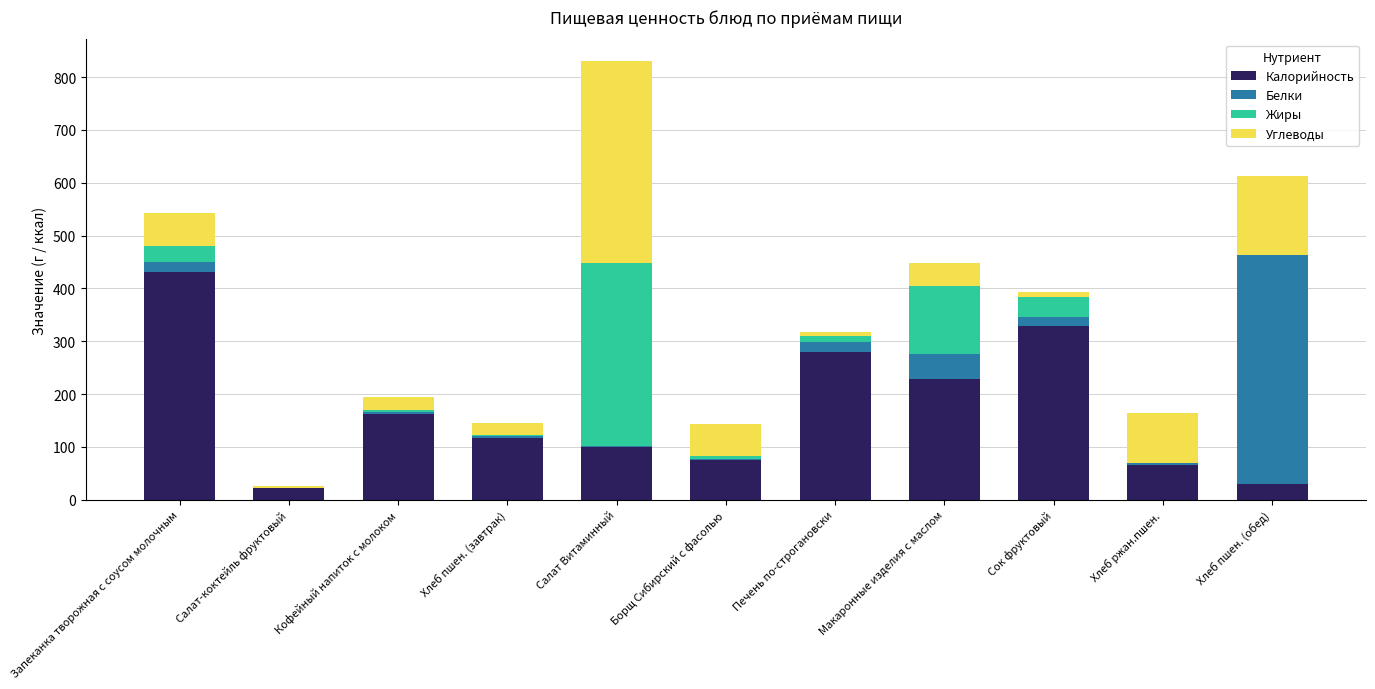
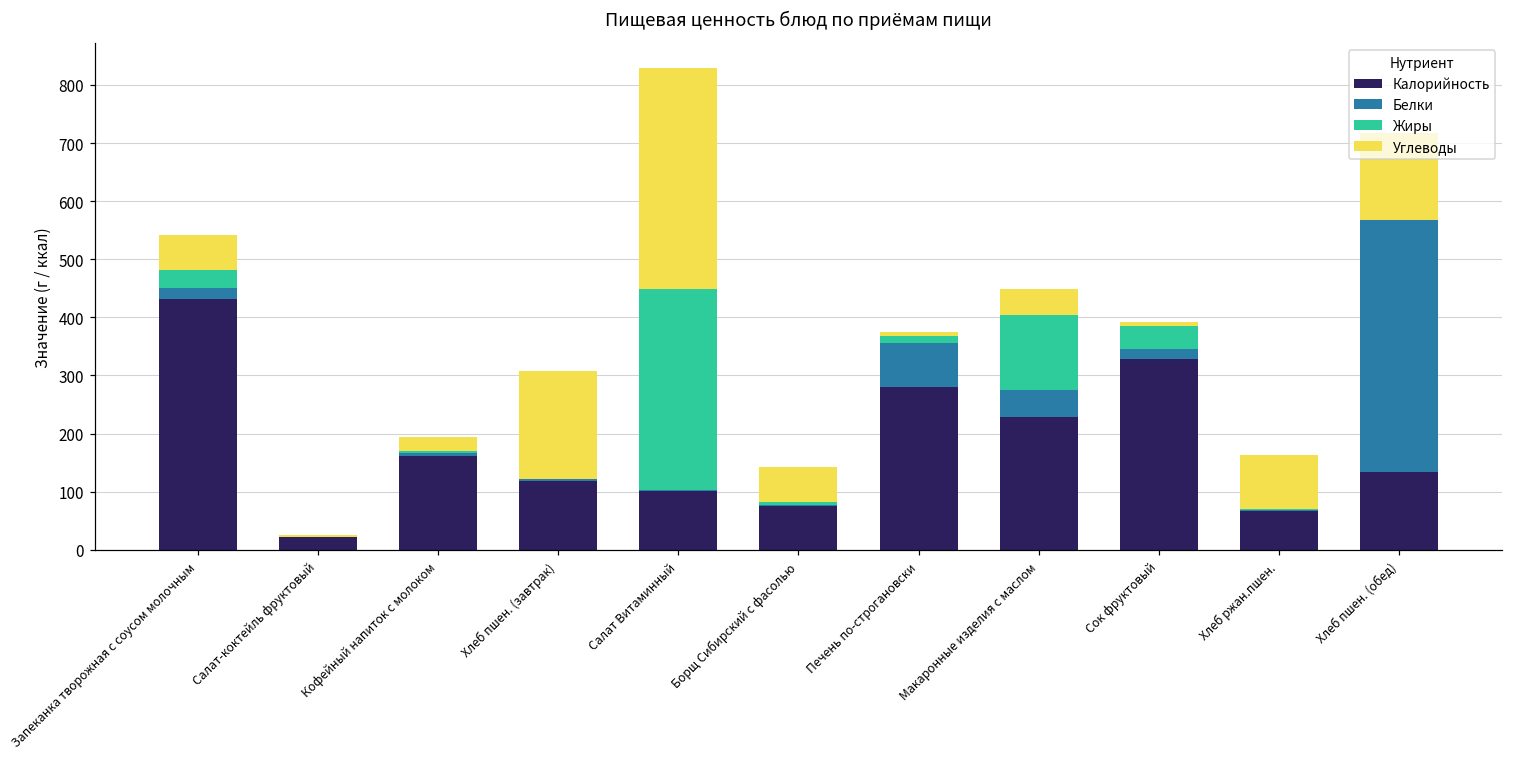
  {
    "Калорийность": {
      "Запеканка творожная с соусом молочным": 430,
      "Салат-коктейль фруктовый": 20,
      "Кофейный напиток с молоком": 160,
      "Хлеб пшен. (завтрак)": 120,
      "Салат Витаминный": 100,
      "Борщ Сибирский с фасолью": 70,
      "Печень по-строгановски": 280,
      "Макаронные изделия с маслом": 230,
      "Сок фруктовый": 330,
      "Хлеб ржан.пшен.": 70,
-     "Хлеб пшен. (обед)": 30
+     "Хлеб пшен. (обед)": 130
    },
    "Белки": {
      "Запеканка творожная с соусом молочным": 20,
      "Салат-коктейль фруктовый": 0,
      "Кофейный напиток с молоком": 10,
-     "Печень по-строгановски": 20,
+     "Печень по-строгановски": 80,
      "Макаронные изделия с маслом": 50,
      "Сок фруктовый": 20,
      "Хлеб пшен. (обед)": 430
    },
    "Жиры": {
      "Запеканка творожная с соусом молочным": 30,
      "Салат Витаминный": 350,
      "Борщ Сибирский с фасолью": 10,
      "Печень по-строгановски": 10,
      "Макаронные изделия с маслом": 130,
      "Сок фруктовый": 40
    },
    "Углеводы": {
      "Запеканка творожная с соусом молочным": 60,
      "Кофейный напиток с молоком": 20,
-     "Хлеб пшен. (завтрак)": 20,
+     "Хлеб пшен. (завтрак)": 190,
      "Салат Витаминный": 380,
      "Борщ Сибирский с фасолью": 60,
      "Печень по-строгановски": 10,
      "Макаронные изделия с маслом": 40,
      "Сок фруктовый": 10,
      "Хлеб ржан.пшен.": 90
    }
  }
